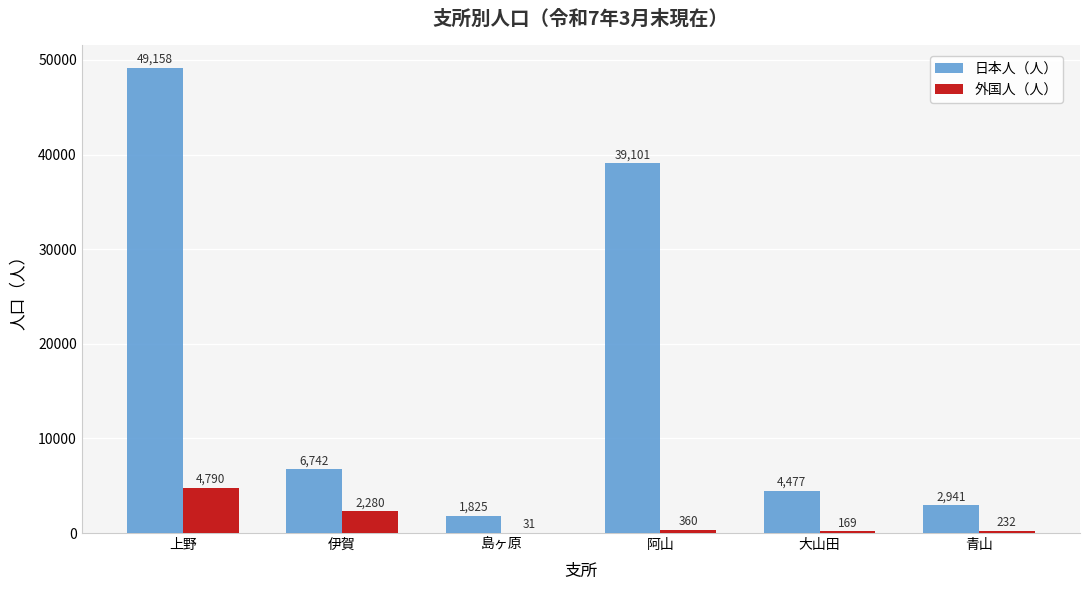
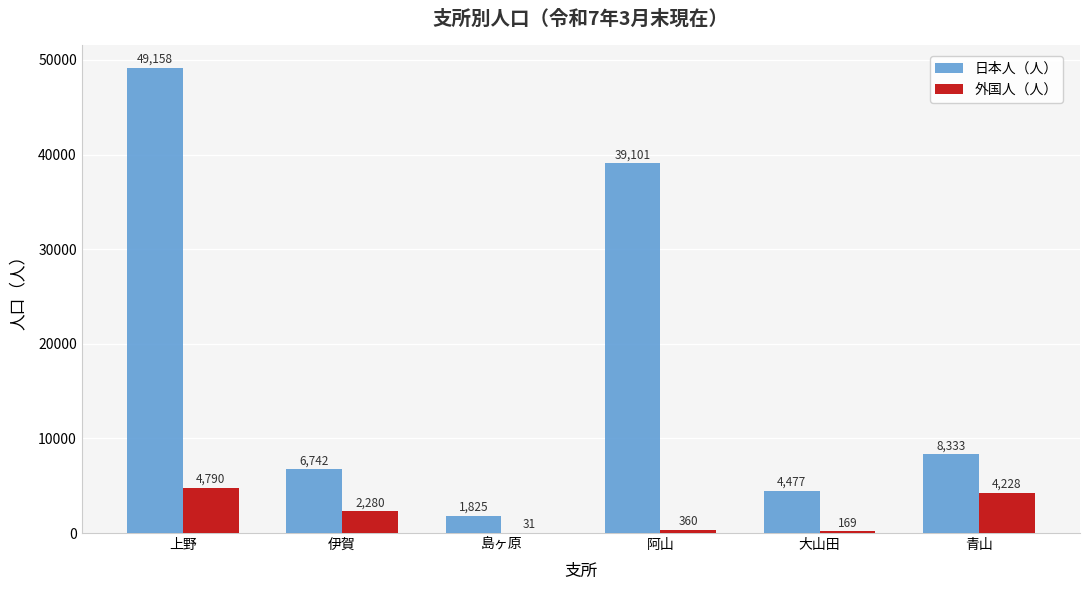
  {
    "日本人（人）": {
      "上野": "49,158",
      "伊賀": "6,742",
      "島ヶ原": "1,825",
      "阿山": "39,101",
      "大山田": "4,477",
-     "青山": "2,941"
+     "青山": "8,333"
    },
    "外国人（人）": {
      "上野": "4,790",
      "伊賀": "2,280",
      "島ヶ原": "31",
      "阿山": "360",
      "大山田": "169",
-     "青山": "232"
+     "青山": "4,228"
    }
  }
